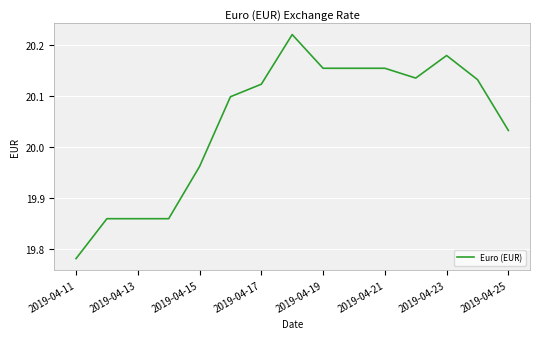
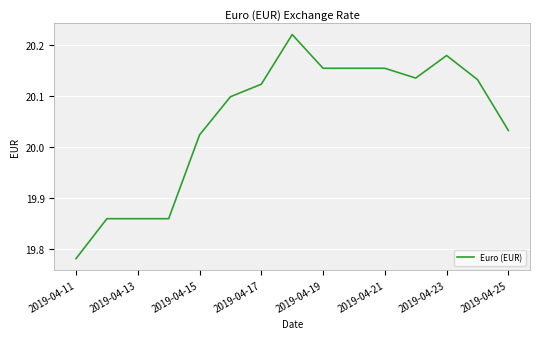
  {
    "2019-04-11": 19.78,
    "2019-04-13": 19.86,
-   "2019-04-15": 19.96,
+   "2019-04-15": 20.02,
    "2019-04-17": 20.12,
    "2019-04-19": 20.15,
    "2019-04-21": 20.15,
    "2019-04-23": 20.18,
    "2019-04-25": 20.03
  }
